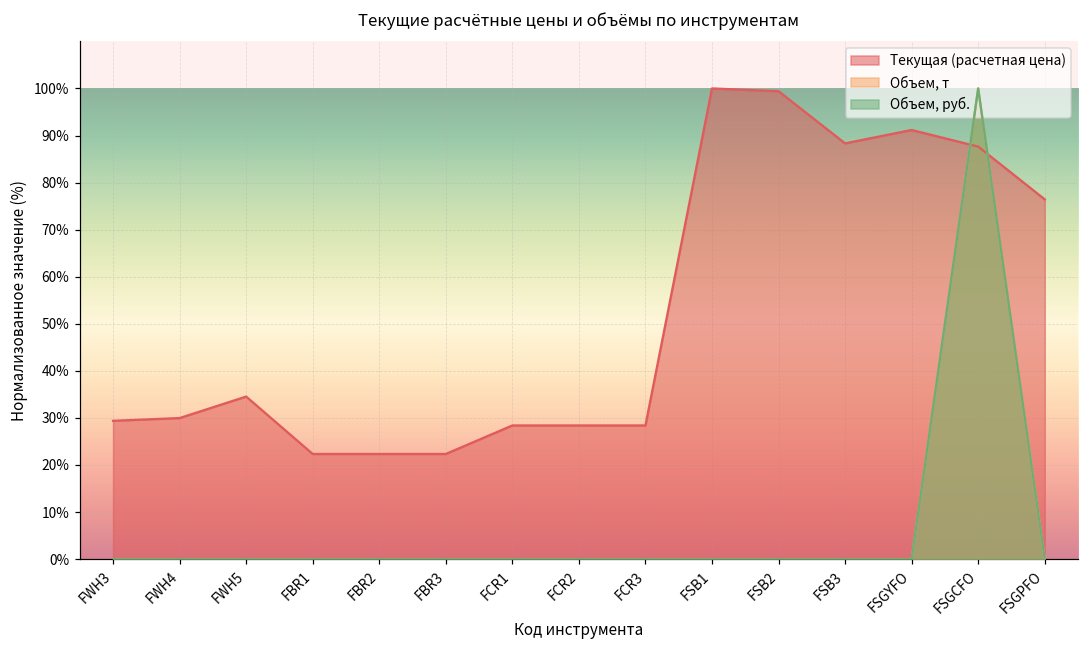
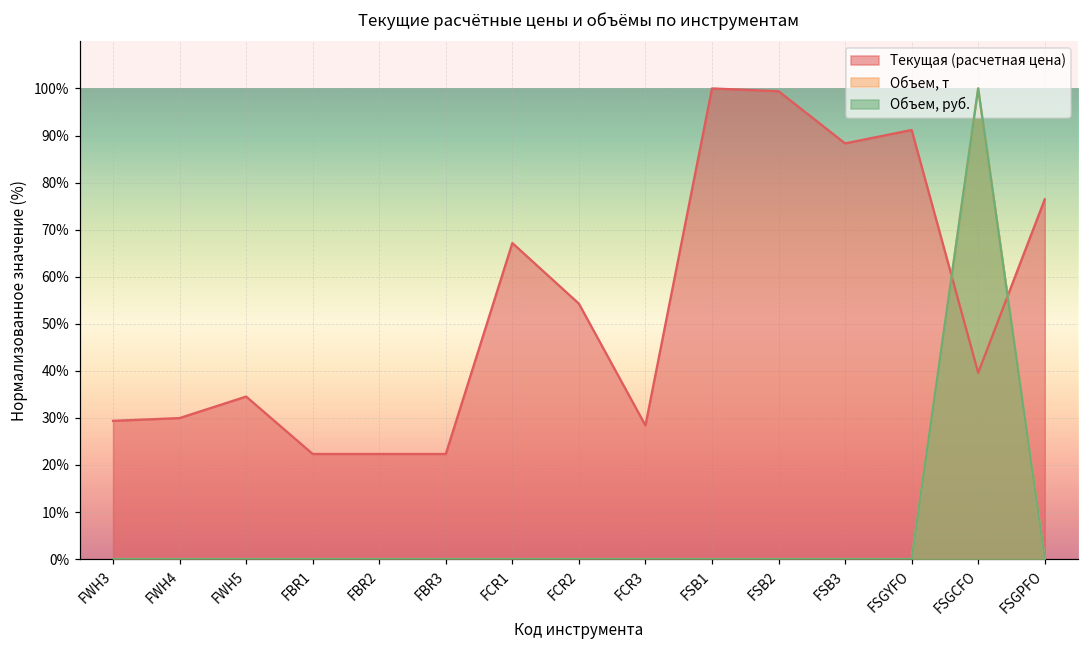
  {
    "Текущая (расчетная цена)": {
      "FWH3": "29%",
      "FWH4": "30%",
      "FWH5": "35%",
      "FBR1": "22%",
      "FBR2": "22%",
      "FBR3": "22%",
-     "FCR1": "28%",
-     "FCR2": "28%",
+     "FCR1": "67%",
+     "FCR2": "54%",
      "FCR3": "28%",
      "FSB1": "100%",
      "FSB2": "99%",
      "FSB3": "88%",
      "FSGYFO": "91%",
-     "FSGCFO": "88%",
+     "FSGCFO": "40%",
      "FSGPFO": "76%"
    },
    "Объем, руб.": {
      "FWH3": "0%",
      "FWH4": "0%",
      "FWH5": "0%",
      "FBR1": "0%",
      "FBR2": "0%",
      "FBR3": "0%",
      "FCR1": "0%",
      "FCR2": "0%",
      "FCR3": "0%",
      "FSB1": "0%",
      "FSB2": "0%",
      "FSB3": "0%",
      "FSGYFO": "0%",
      "FSGPFO": "0%"
    }
  }
